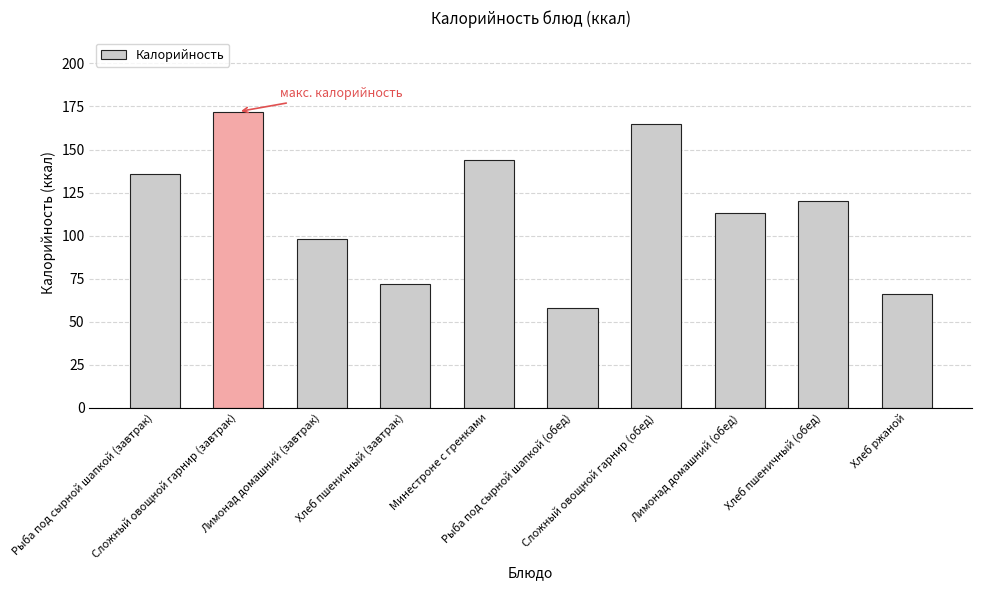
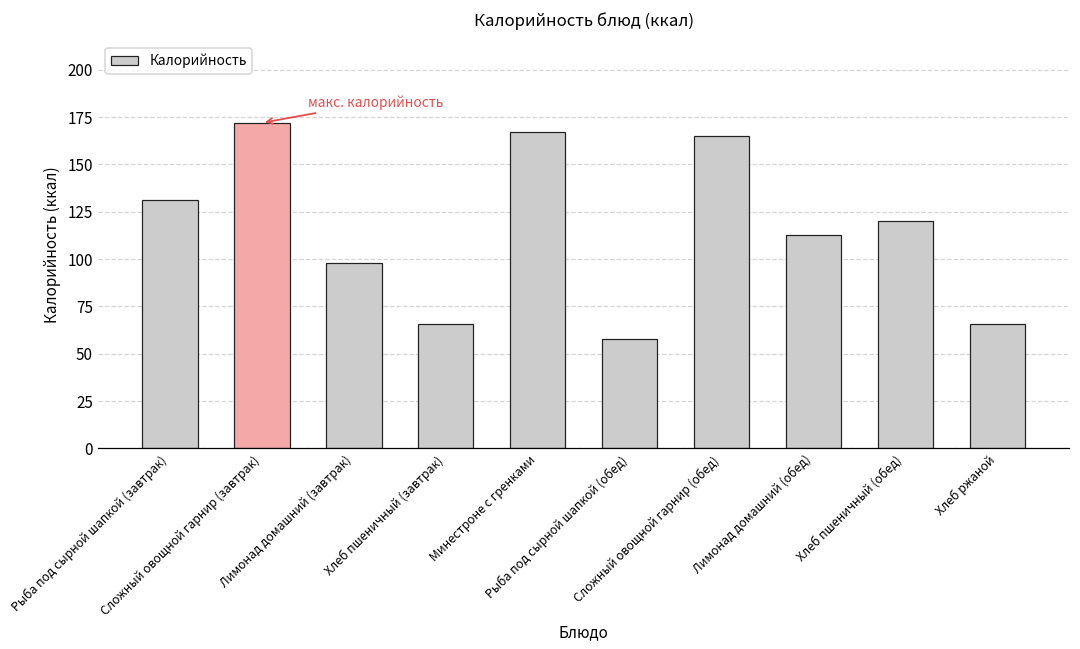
  {
-   "Рыба под сырной шапкой (завтрак)": 136,
+   "Рыба под сырной шапкой (завтрак)": 131,
    "Сложный овощной гарнир (завтрак)": 172,
    "Лимонад домашний (завтрак)": 98,
-   "Хлеб пшеничный (завтрак)": 72,
-   "Минестроне с гренками": 144,
+   "Хлеб пшеничный (завтрак)": 66,
+   "Минестроне с гренками": 167,
    "Рыба под сырной шапкой (обед)": 58,
    "Сложный овощной гарнир (обед)": 165,
    "Лимонад домашний (обед)": 113,
    "Хлеб пшеничный (обед)": 120,
    "Хлеб ржаной": 66
  }
